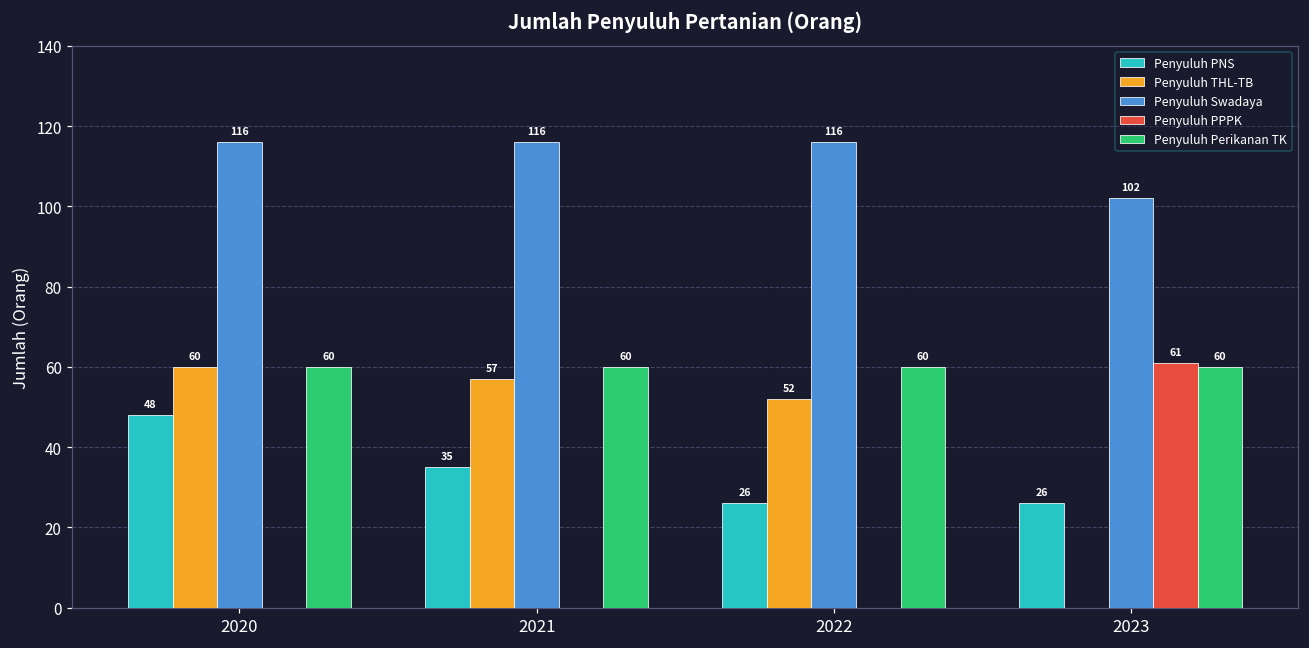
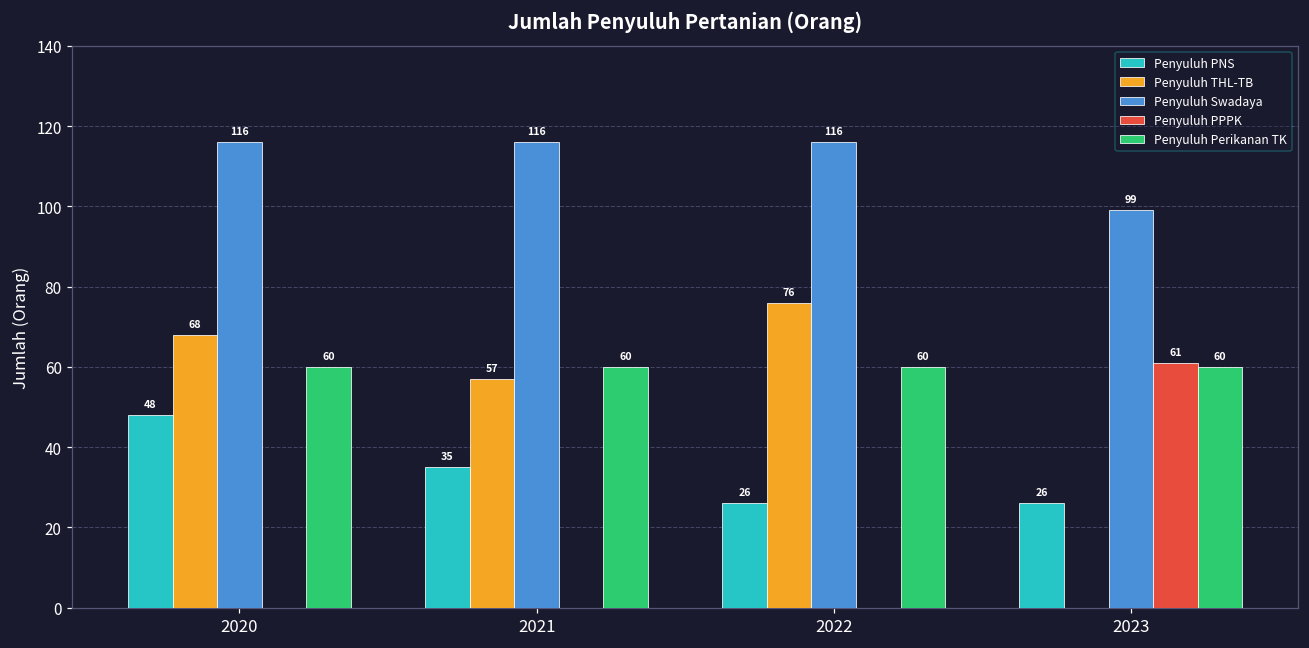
  {
    "Penyuluh PNS": {
      "2020": 48,
      "2021": 35,
      "2022": 26,
      "2023": 26
    },
    "Penyuluh THL-TB": {
-     "2020": 60,
+     "2020": 68,
      "2021": 57,
-     "2022": 52
+     "2022": 76
    },
    "Penyuluh Swadaya": {
      "2020": 116,
      "2021": 116,
      "2022": 116,
-     "2023": 102
+     "2023": 99
    },
    "Penyuluh PPPK": {
      "2023": 61
    },
    "Penyuluh Perikanan TK": {
      "2020": 60,
      "2021": 60,
      "2022": 60,
      "2023": 60
    }
  }
